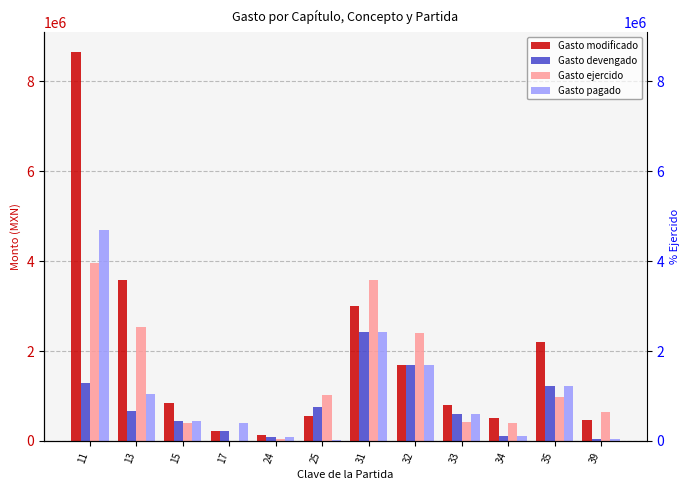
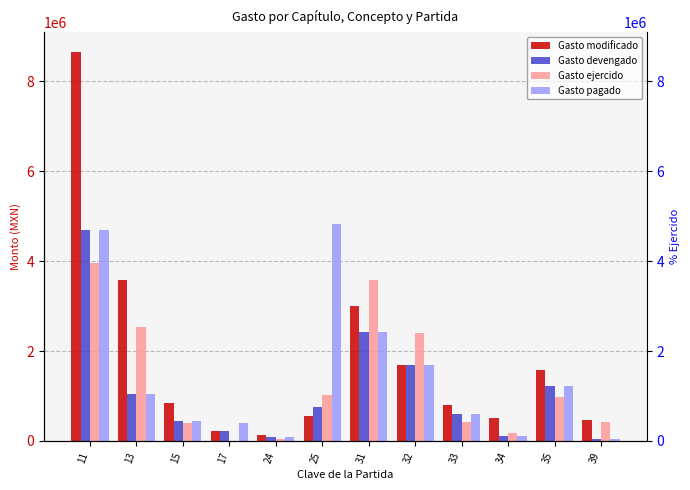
  {
    "Gasto modificado": {
      "11": 8700000,
      "13": 3600000,
      "15": 900000,
      "17": 200000,
      "24": 100000,
      "25": 500000,
      "31": 3000000,
      "32": 1700000,
      "33": 800000,
      "34": 500000,
-     "35": 2200000,
+     "35": 1600000,
      "39": 500000
    },
    "Gasto devengado": {
-     "11": 1300000,
-     "13": 700000,
+     "11": 4700000,
+     "13": 1000000,
      "15": 500000,
      "17": 200000,
      "24": 100000,
      "25": 700000,
      "31": 2400000,
      "32": 1700000,
      "33": 600000,
      "34": 100000,
      "35": 1200000
    },
    "Gasto ejercido": {
      "11": 4000000,
      "13": 2500000,
      "15": 400000,
      "17": 0,
      "25": 1000000,
      "31": 3600000,
      "32": 2400000,
      "33": 400000,
-     "34": 400000,
+     "34": 200000,
      "35": 1000000,
-     "39": 600000
+     "39": 400000
    },
    "Gasto pagado": {
      "11": 4700000,
      "13": 1000000,
      "15": 500000,
      "17": 400000,
      "24": 100000,
-     "25": 0,
+     "25": 4800000,
      "31": 2400000,
      "32": 1700000,
      "33": 600000,
      "34": 100000,
      "35": 1200000
    }
  }
